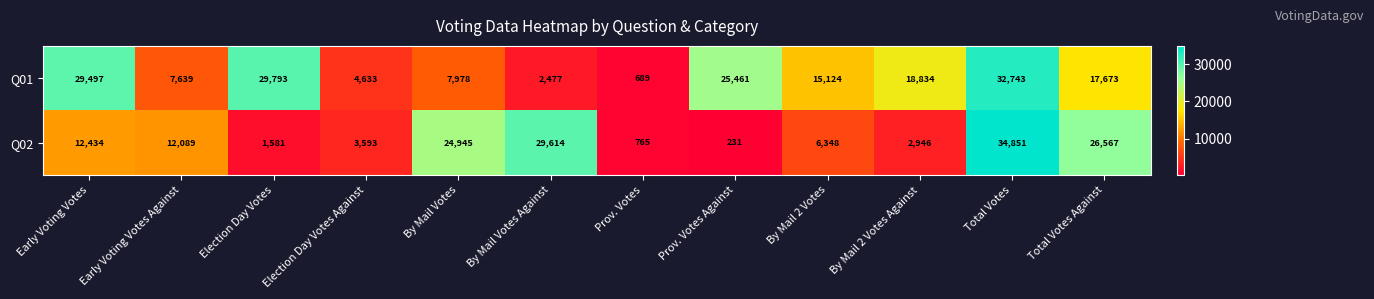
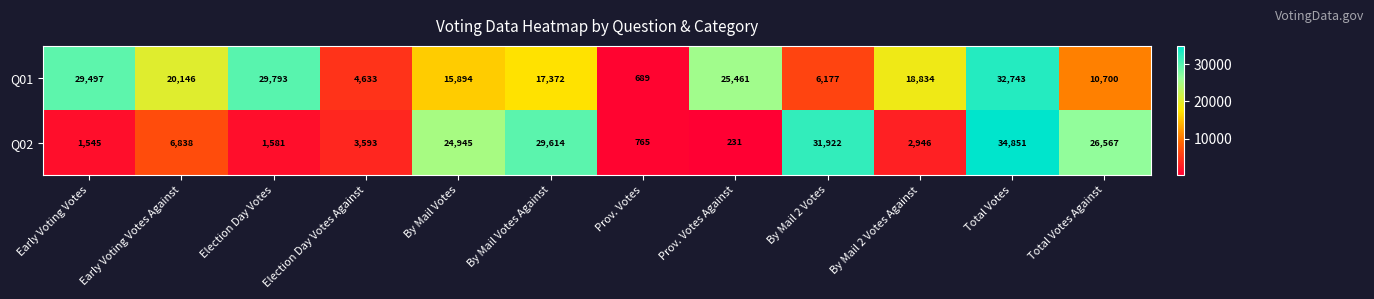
  {
    "Q01": {
      "Early Voting Votes": "29,497",
-     "Early Voting Votes Against": "7,639",
+     "Early Voting Votes Against": "20,146",
      "Election Day Votes": "29,793",
      "Election Day Votes Against": "4,633",
-     "By Mail Votes": "7,978",
-     "By Mail Votes Against": "2,477",
+     "By Mail Votes": "15,894",
+     "By Mail Votes Against": "17,372",
      "Prov. Votes": "689",
      "Prov. Votes Against": "25,461",
-     "By Mail 2 Votes": "15,124",
+     "By Mail 2 Votes": "6,177",
      "By Mail 2 Votes Against": "18,834",
      "Total Votes": "32,743",
-     "Total Votes Against": "17,673"
+     "Total Votes Against": "10,700"
    },
    "Q02": {
-     "Early Voting Votes": "12,434",
-     "Early Voting Votes Against": "12,089",
+     "Early Voting Votes": "1,545",
+     "Early Voting Votes Against": "6,838",
      "Election Day Votes": "1,581",
      "Election Day Votes Against": "3,593",
      "By Mail Votes": "24,945",
      "By Mail Votes Against": "29,614",
      "Prov. Votes": "765",
      "Prov. Votes Against": "231",
-     "By Mail 2 Votes": "6,348",
+     "By Mail 2 Votes": "31,922",
      "By Mail 2 Votes Against": "2,946",
      "Total Votes": "34,851",
      "Total Votes Against": "26,567"
    }
  }
